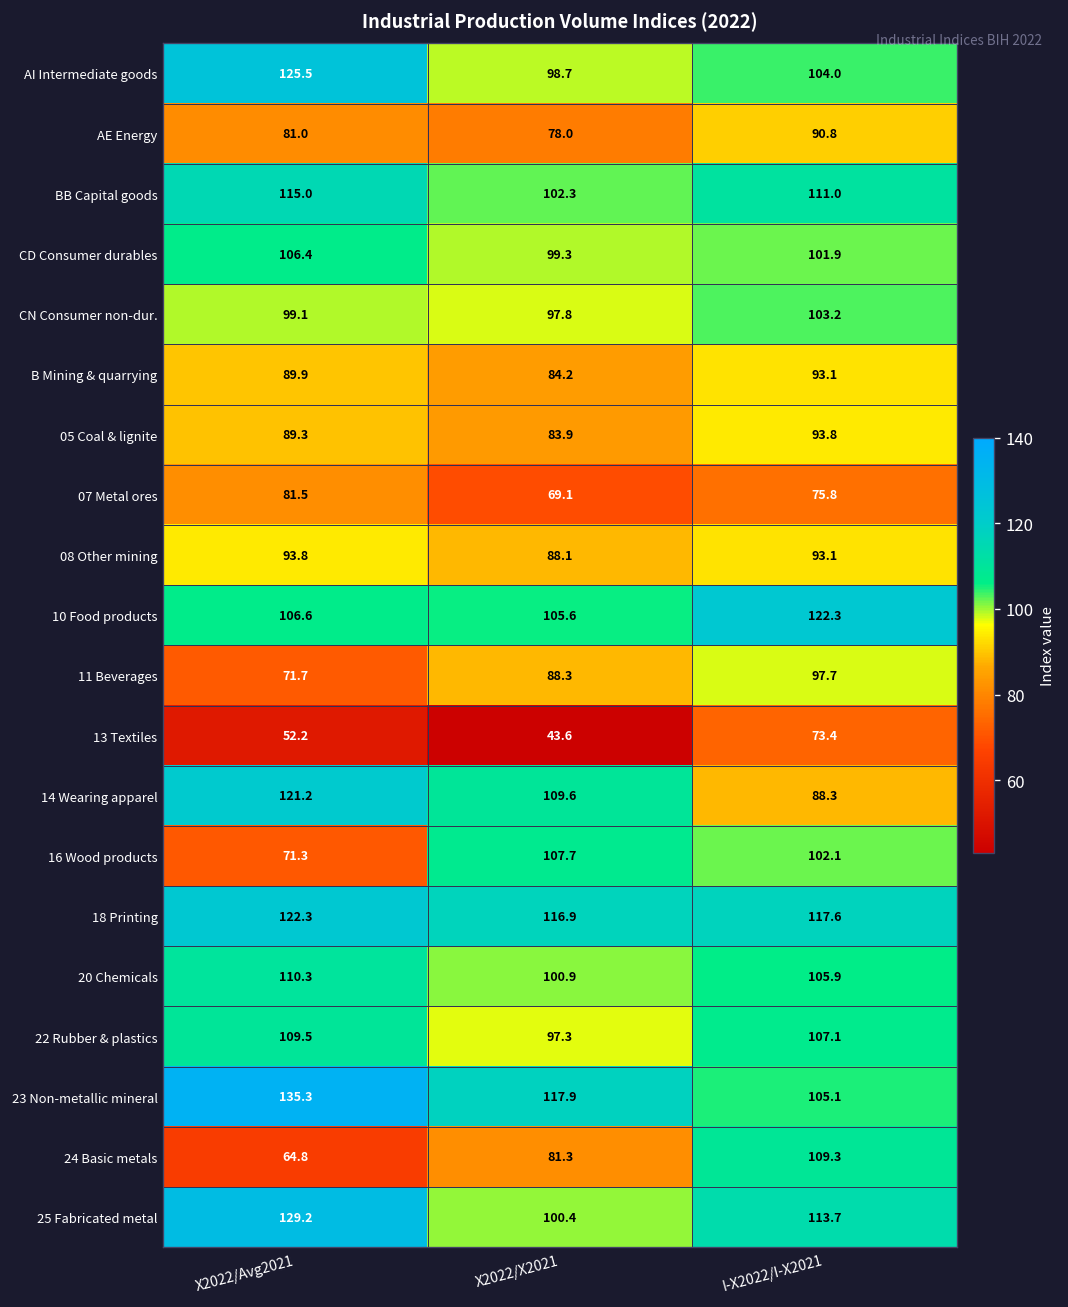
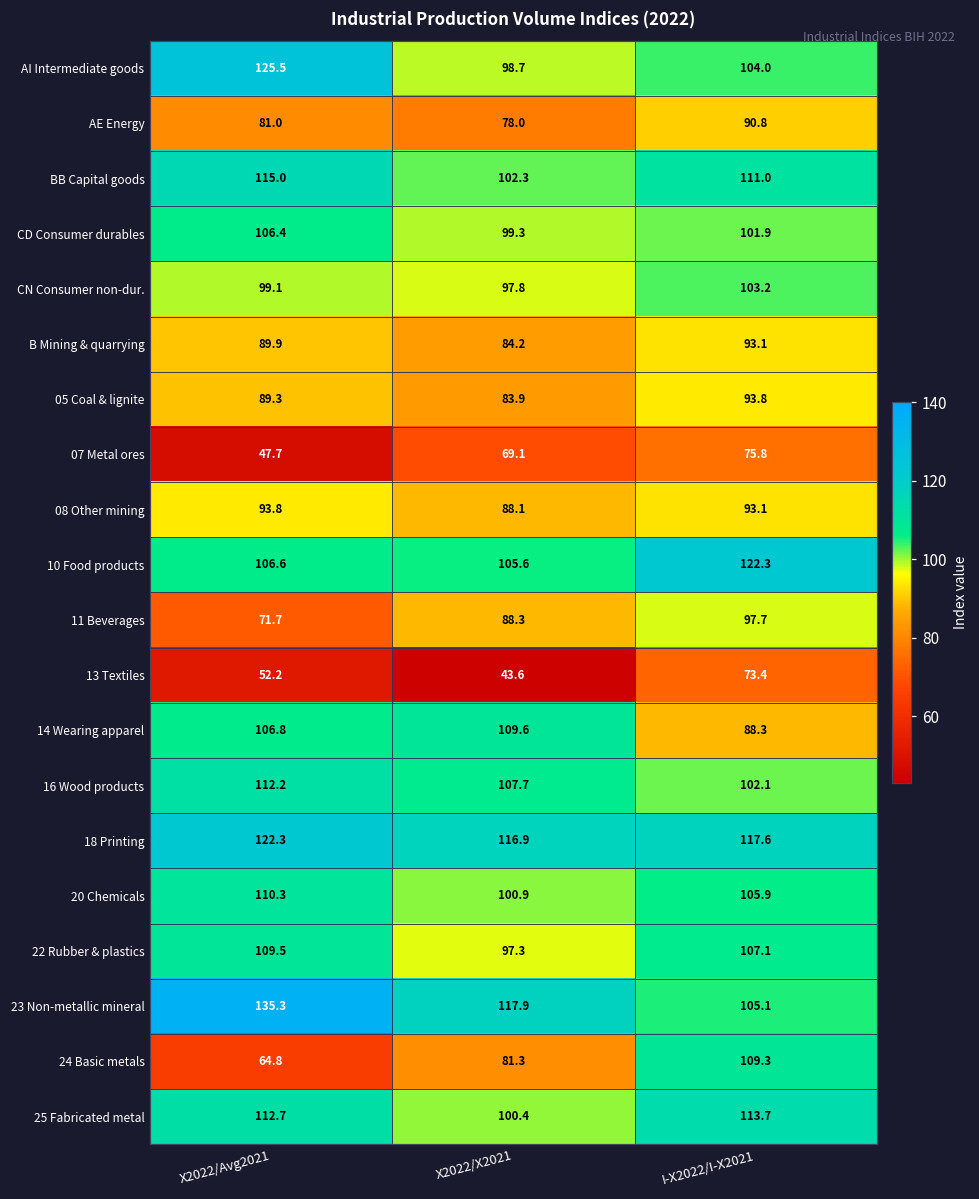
  {
    "AI Intermediate goods": {
      "X2022/Avg2021": 125.5,
      "X2022/X2021": 98.7,
      "I-X2022/I-X2021": 104.0
    },
    "AE Energy": {
      "X2022/Avg2021": 81.0,
      "X2022/X2021": 78.0,
      "I-X2022/I-X2021": 90.8
    },
    "BB Capital goods": {
      "X2022/Avg2021": 115.0,
      "X2022/X2021": 102.3,
      "I-X2022/I-X2021": 111.0
    },
    "CD Consumer durables": {
      "X2022/Avg2021": 106.4,
      "X2022/X2021": 99.3,
      "I-X2022/I-X2021": 101.9
    },
    "CN Consumer non-dur.": {
      "X2022/Avg2021": 99.1,
      "X2022/X2021": 97.8,
      "I-X2022/I-X2021": 103.2
    },
    "B Mining & quarrying": {
      "X2022/Avg2021": 89.9,
      "X2022/X2021": 84.2,
      "I-X2022/I-X2021": 93.1
    },
    "05 Coal & lignite": {
      "X2022/Avg2021": 89.3,
      "X2022/X2021": 83.9,
      "I-X2022/I-X2021": 93.8
    },
    "07 Metal ores": {
-     "X2022/Avg2021": 81.5,
+     "X2022/Avg2021": 47.7,
      "X2022/X2021": 69.1,
      "I-X2022/I-X2021": 75.8
    },
    "08 Other mining": {
      "X2022/Avg2021": 93.8,
      "X2022/X2021": 88.1,
      "I-X2022/I-X2021": 93.1
    },
    "10 Food products": {
      "X2022/Avg2021": 106.6,
      "X2022/X2021": 105.6,
      "I-X2022/I-X2021": 122.3
    },
    "11 Beverages": {
      "X2022/Avg2021": 71.7,
      "X2022/X2021": 88.3,
      "I-X2022/I-X2021": 97.7
    },
    "13 Textiles": {
      "X2022/Avg2021": 52.2,
      "X2022/X2021": 43.6,
      "I-X2022/I-X2021": 73.4
    },
    "14 Wearing apparel": {
-     "X2022/Avg2021": 121.2,
+     "X2022/Avg2021": 106.8,
      "X2022/X2021": 109.6,
      "I-X2022/I-X2021": 88.3
    },
    "16 Wood products": {
-     "X2022/Avg2021": 71.3,
+     "X2022/Avg2021": 112.2,
      "X2022/X2021": 107.7,
      "I-X2022/I-X2021": 102.1
    },
    "18 Printing": {
      "X2022/Avg2021": 122.3,
      "X2022/X2021": 116.9,
      "I-X2022/I-X2021": 117.6
    },
    "20 Chemicals": {
      "X2022/Avg2021": 110.3,
      "X2022/X2021": 100.9,
      "I-X2022/I-X2021": 105.9
    },
    "22 Rubber & plastics": {
      "X2022/Avg2021": 109.5,
      "X2022/X2021": 97.3,
      "I-X2022/I-X2021": 107.1
    },
    "23 Non-metallic mineral": {
      "X2022/Avg2021": 135.3,
      "X2022/X2021": 117.9,
      "I-X2022/I-X2021": 105.1
    },
    "24 Basic metals": {
      "X2022/Avg2021": 64.8,
      "X2022/X2021": 81.3,
      "I-X2022/I-X2021": 109.3
    },
    "25 Fabricated metal": {
-     "X2022/Avg2021": 129.2,
+     "X2022/Avg2021": 112.7,
      "X2022/X2021": 100.4,
      "I-X2022/I-X2021": 113.7
    }
  }
